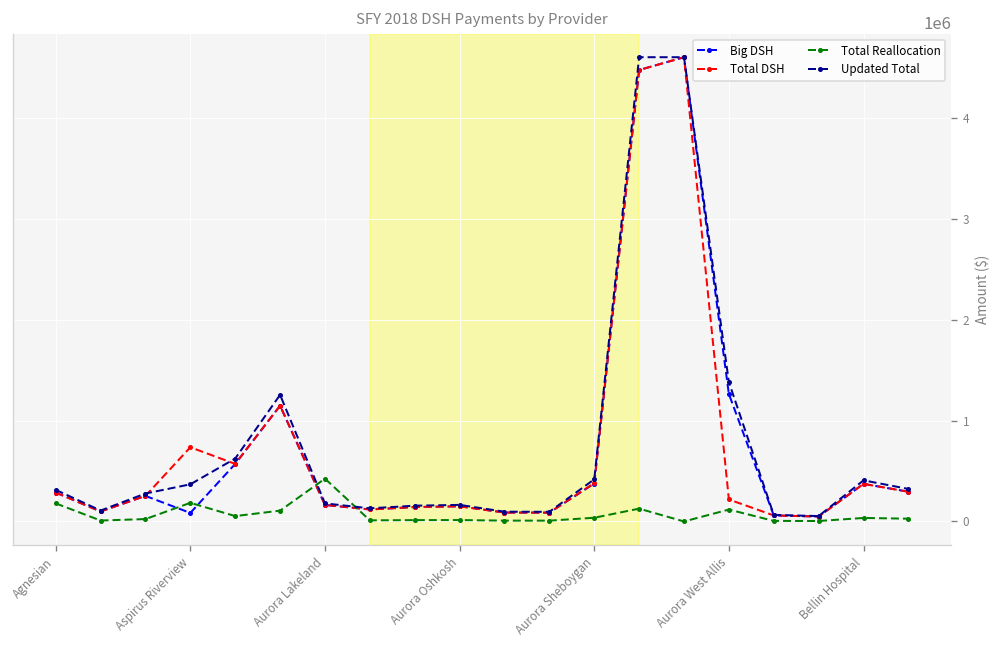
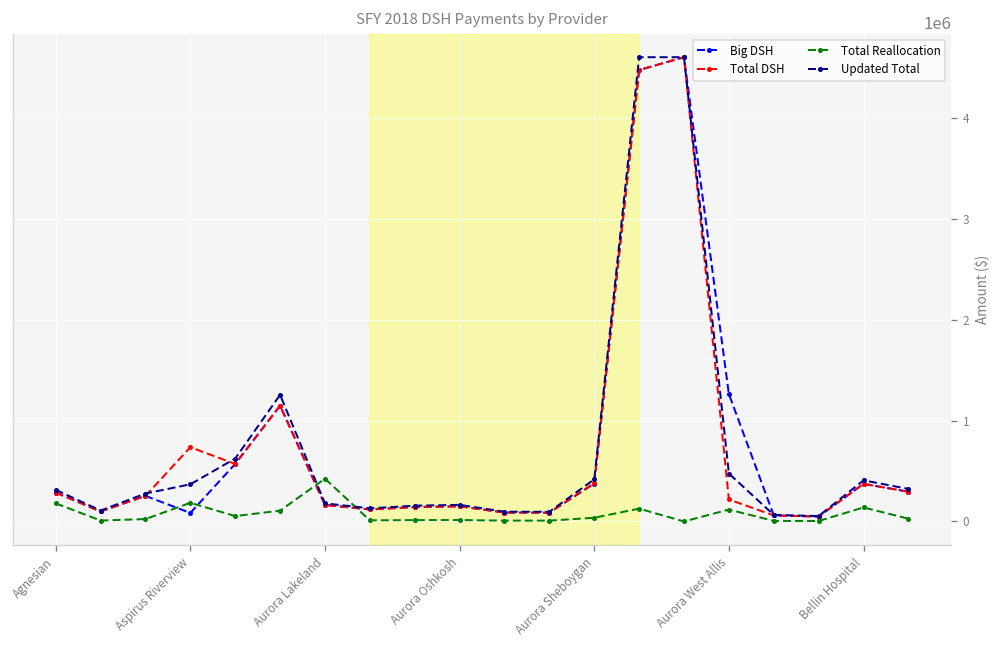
  {
    "Big DSH": {
      "Aspirus Riverview": 100000,
      "Aurora West Allis": 1300000
    },
    "Total DSH": {
      "Aspirus Riverview": 700000,
      "Aurora West Allis": 200000
    },
    "Total Reallocation": {
      "Agnesian": 200000,
      "Aspirus Riverview": 200000,
      "Aurora Lakeland": 400000,
      "Aurora Oshkosh": 0,
      "Aurora Sheboygan": 0,
      "Aurora West Allis": 100000,
-     "Bellin Hospital": 0
+     "Bellin Hospital": 100000
    },
    "Updated Total": {
      "Aspirus Riverview": 400000,
      "Aurora Sheboygan": 400000,
-     "Aurora West Allis": 1400000,
+     "Aurora West Allis": 500000,
      "Bellin Hospital": 400000
    }
  }
